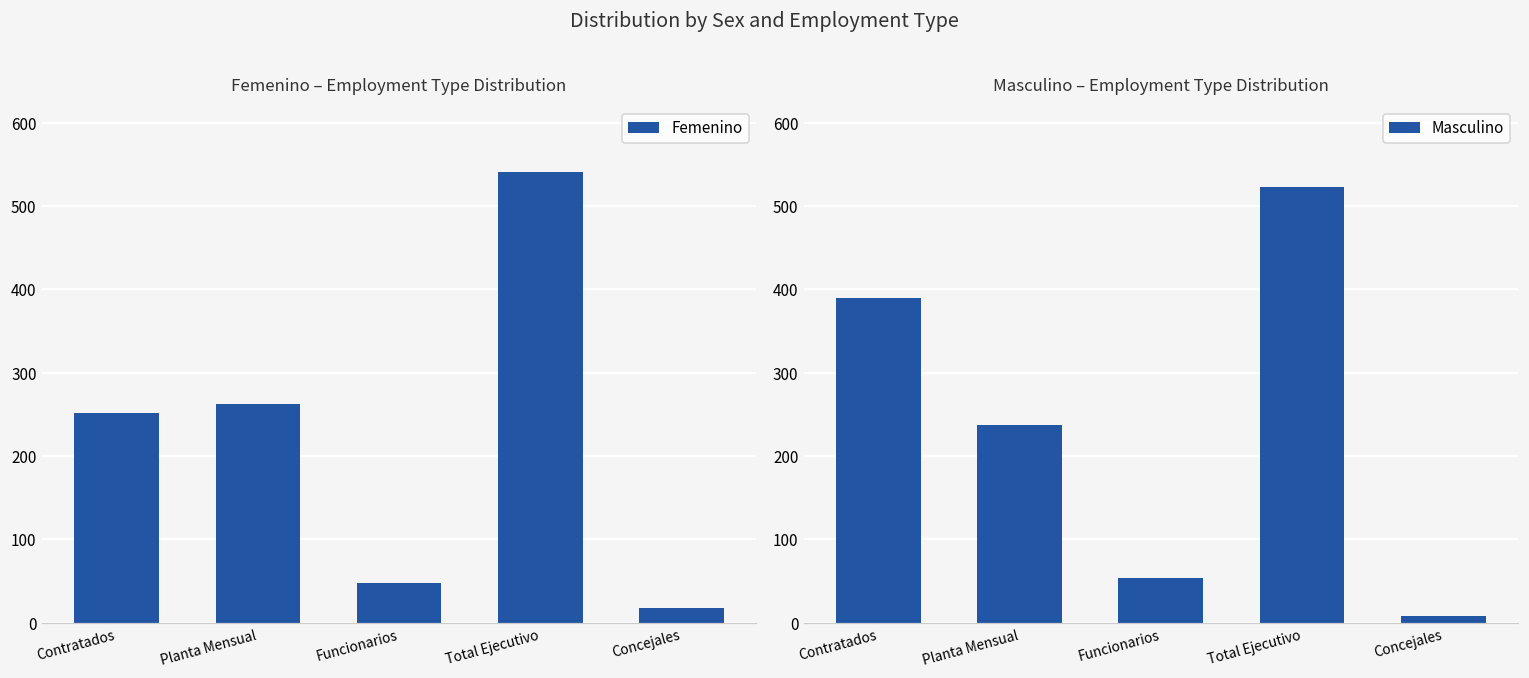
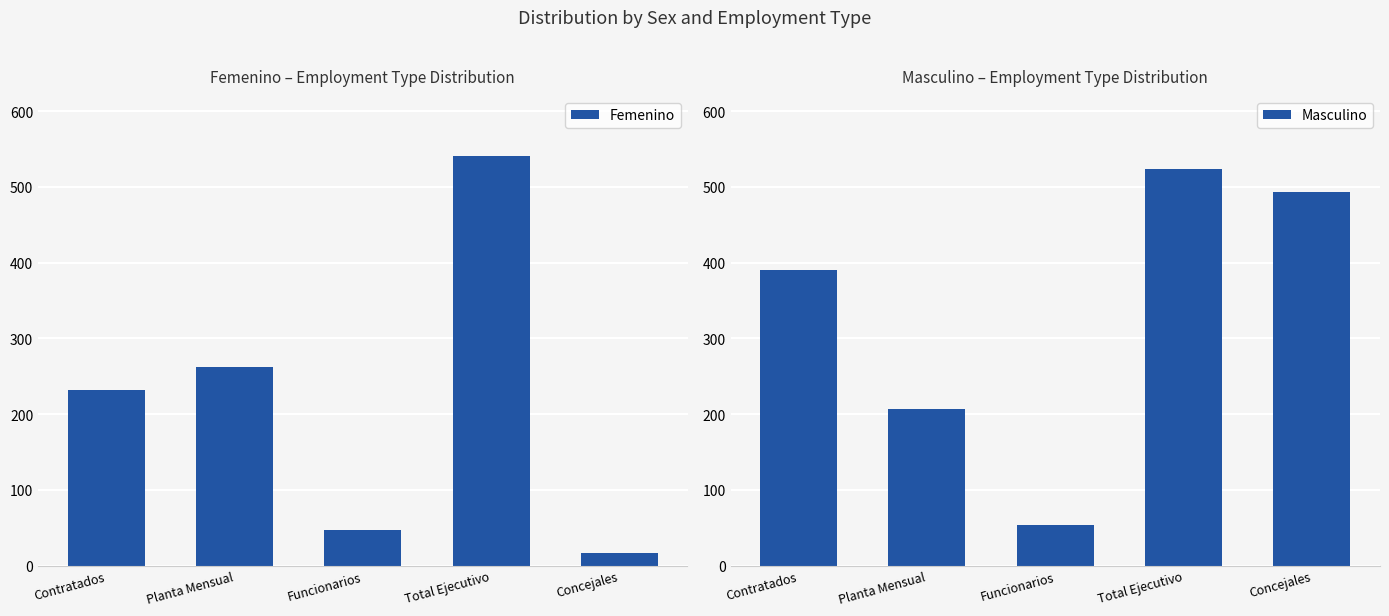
  {
    "Femenino – Employment Type Distribution": {
-     "Contratados": 250,
+     "Contratados": 230,
      "Planta Mensual": 260,
      "Funcionarios": 50,
      "Total Ejecutivo": 540,
      "Concejales": 20
    },
    "Masculino – Employment Type Distribution": {
      "Contratados": 390,
-     "Planta Mensual": 240,
+     "Planta Mensual": 210,
      "Funcionarios": 50,
      "Total Ejecutivo": 520,
-     "Concejales": 10
+     "Concejales": 490
    }
  }
